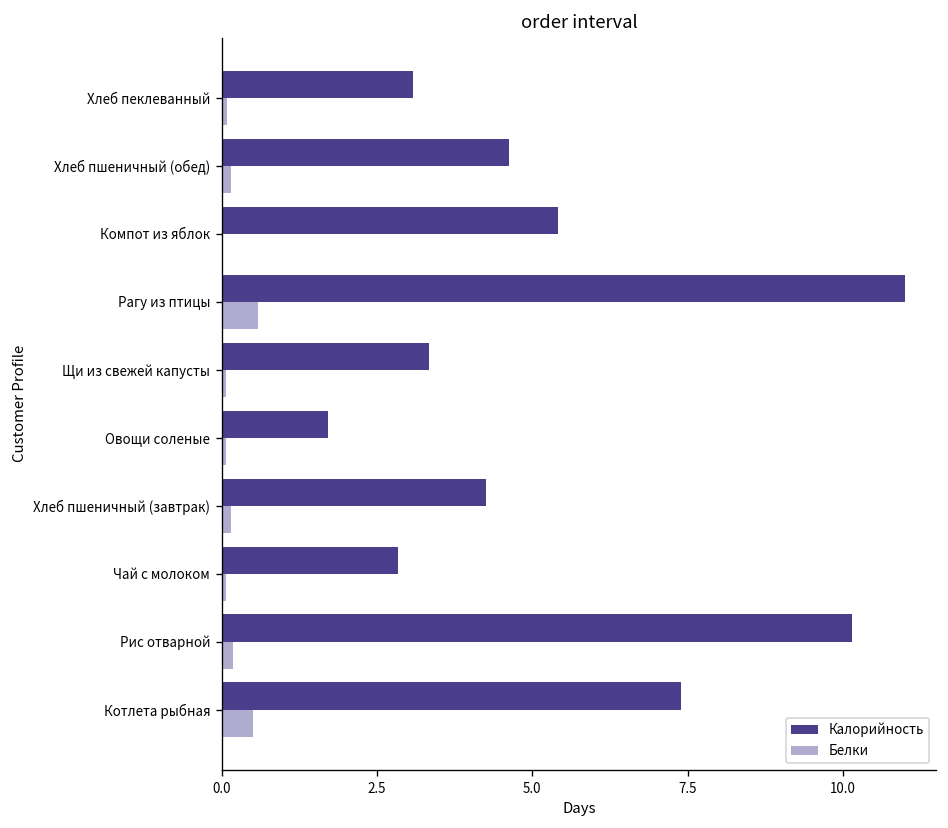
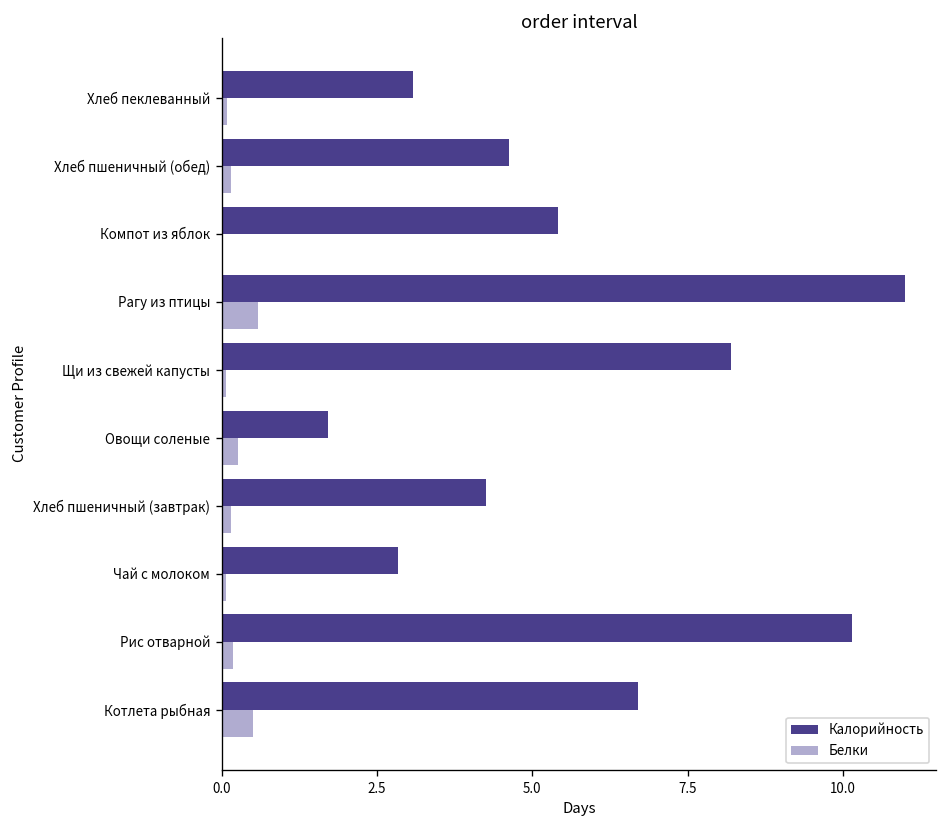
  {
    "Калорийность": {
      "Хлеб пеклеванный": 3.1,
      "Хлеб пшеничный (обед)": 4.6,
      "Компот из яблок": 5.4,
      "Рагу из птицы": 11.0,
-     "Щи из свежей капусты": 3.3,
+     "Щи из свежей капусты": 8.2,
      "Овощи соленые": 1.7,
      "Хлеб пшеничный (завтрак)": 4.3,
      "Чай с молоком": 2.8,
      "Рис отварной": 10.1,
-     "Котлета рыбная": 7.4
+     "Котлета рыбная": 6.7
    },
    "Белки": {
      "Хлеб пеклеванный": 0.1,
      "Хлеб пшеничный (обед)": 0.1,
      "Рагу из птицы": 0.6,
      "Щи из свежей капусты": 0.1,
-     "Овощи соленые": 0.1,
+     "Овощи соленые": 0.3,
      "Хлеб пшеничный (завтрак)": 0.1,
      "Чай с молоком": 0.1,
      "Рис отварной": 0.2,
      "Котлета рыбная": 0.5
    }
  }
